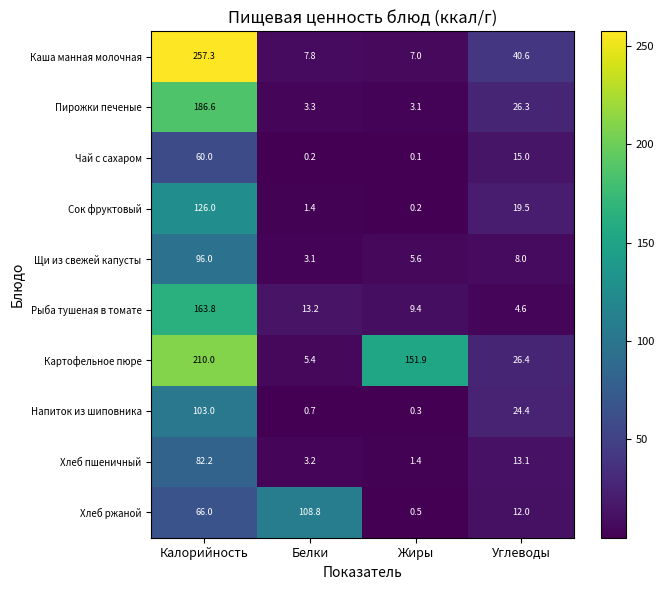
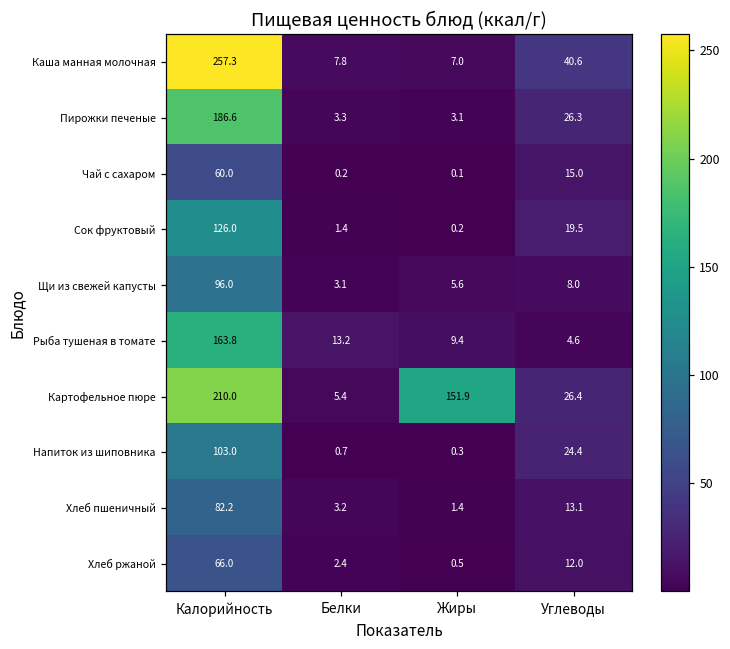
  {
    "Каша манная молочная": {
      "Калорийность": 257.3,
      "Белки": 7.8,
      "Жиры": 7.0,
      "Углеводы": 40.6
    },
    "Пирожки печеные": {
      "Калорийность": 186.6,
      "Белки": 3.3,
      "Жиры": 3.1,
      "Углеводы": 26.3
    },
    "Чай с сахаром": {
      "Калорийность": 60.0,
      "Белки": 0.2,
      "Жиры": 0.1,
      "Углеводы": 15.0
    },
    "Сок фруктовый": {
      "Калорийность": 126.0,
      "Белки": 1.4,
      "Жиры": 0.2,
      "Углеводы": 19.5
    },
    "Щи из свежей капусты": {
      "Калорийность": 96.0,
      "Белки": 3.1,
      "Жиры": 5.6,
      "Углеводы": 8.0
    },
    "Рыба тушеная в томате": {
      "Калорийность": 163.8,
      "Белки": 13.2,
      "Жиры": 9.4,
      "Углеводы": 4.6
    },
    "Картофельное пюре": {
      "Калорийность": 210.0,
      "Белки": 5.4,
      "Жиры": 151.9,
      "Углеводы": 26.4
    },
    "Напиток из шиповника": {
      "Калорийность": 103.0,
      "Белки": 0.7,
      "Жиры": 0.3,
      "Углеводы": 24.4
    },
    "Хлеб пшеничный": {
      "Калорийность": 82.2,
      "Белки": 3.2,
      "Жиры": 1.4,
      "Углеводы": 13.1
    },
    "Хлеб ржаной": {
      "Калорийность": 66.0,
-     "Белки": 108.8,
+     "Белки": 2.4,
      "Жиры": 0.5,
      "Углеводы": 12.0
    }
  }
